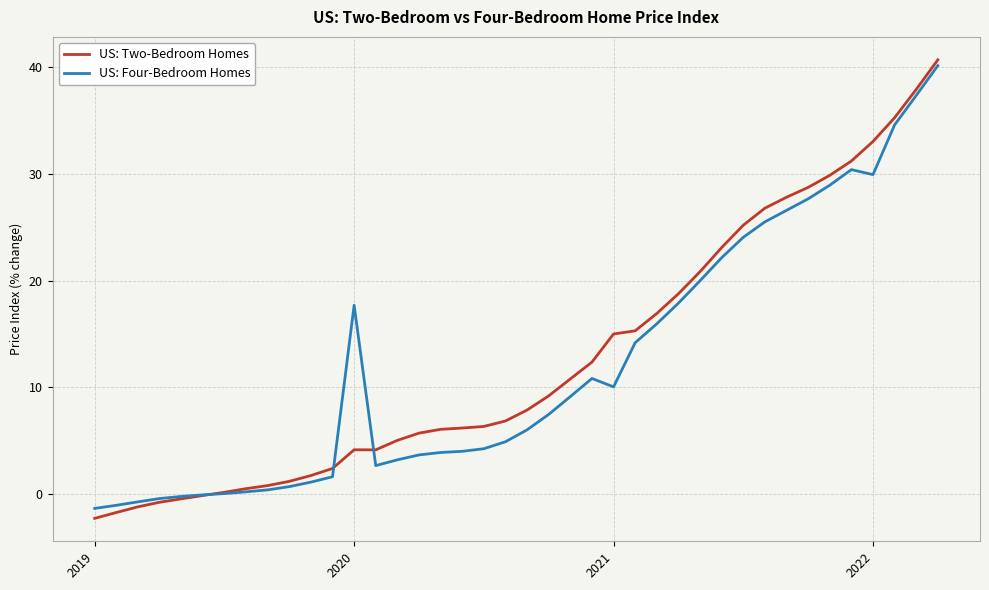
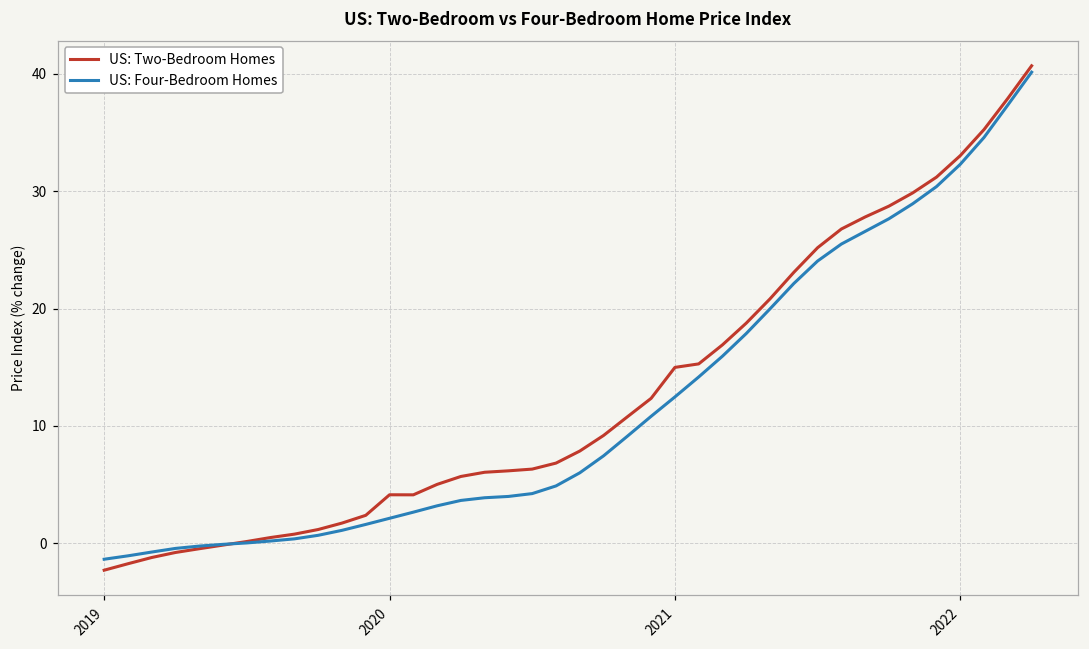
  {
    "US: Two-Bedroom Homes": {
      "2019": -2.3,
      "2020": 4.1,
      "2021": 15.0,
      "2022": 33.0
    },
    "US: Four-Bedroom Homes": {
      "2019": -1.4,
-     "2020": 17.7,
-     "2021": 10.0,
-     "2022": 29.9
+     "2020": 2.1,
+     "2021": 12.5,
+     "2022": 32.3
    }
  }
